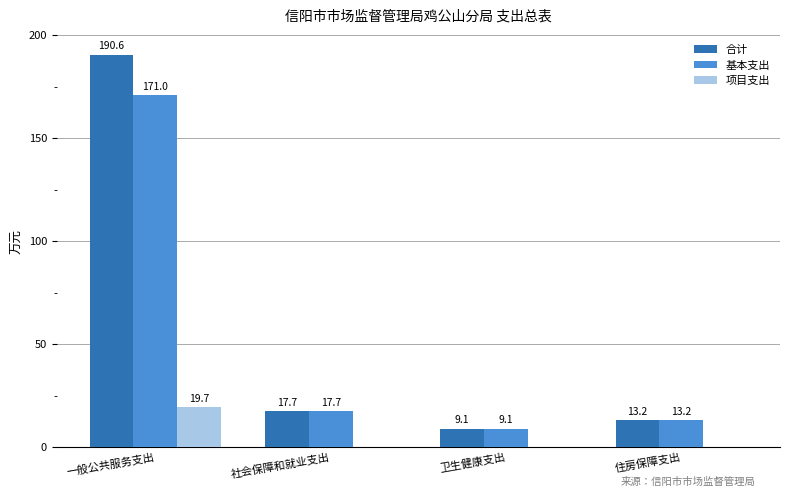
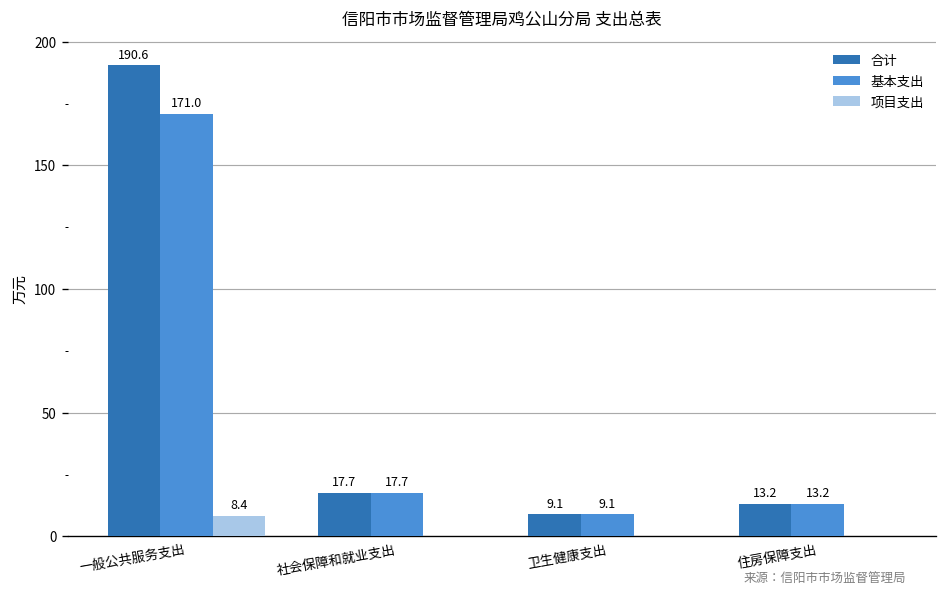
  {
    "项目支出": {
-     "一般公共服务支出": 19.7
+     "一般公共服务支出": 8.4
    }
  }
